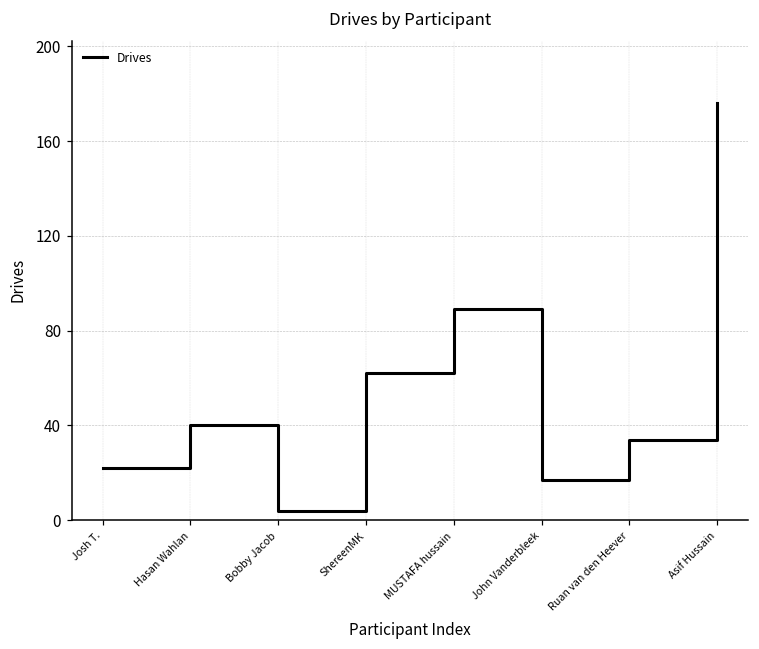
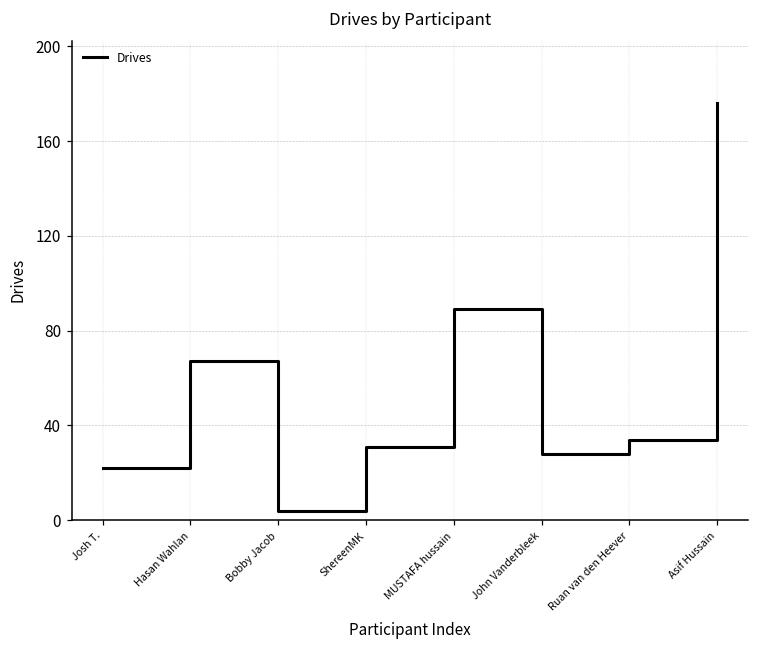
  {
    "Josh T.": 22,
-   "Hasan Wahlan": 40,
+   "Hasan Wahlan": 67,
    "Bobby Jacob": 4,
-   "ShereenMK": 62,
+   "ShereenMK": 31,
    "MUSTAFA hussain": 89,
-   "John Vanderbleek": 17,
+   "John Vanderbleek": 28,
    "Ruan van den Heever": 34,
    "Asif Hussain": 176
  }
